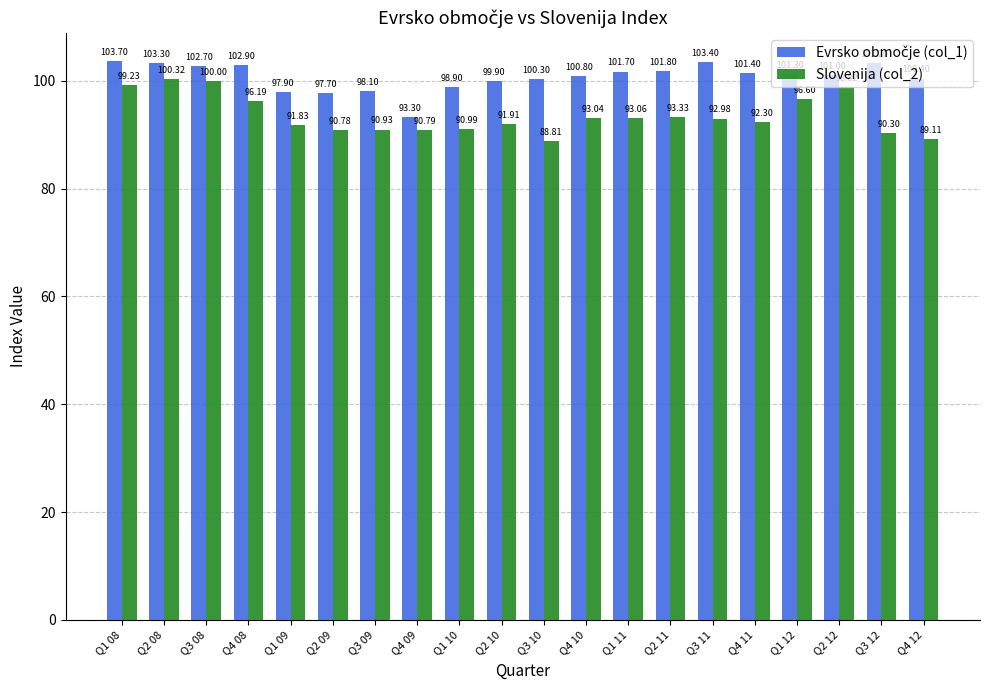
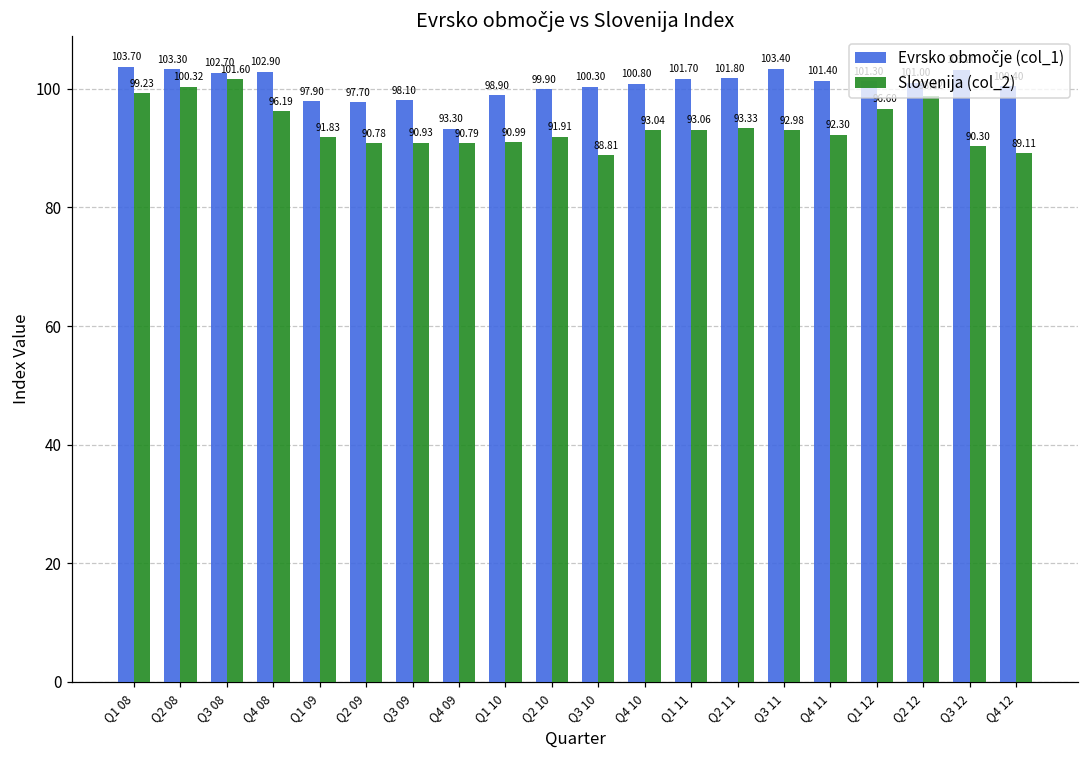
  {
    "Evrsko območje (col_1)": {
      "Q1 08": 103.70,
      "Q2 08": 103.30,
      "Q3 08": 102.70,
      "Q4 08": 102.90,
      "Q1 09": 97.90,
      "Q2 09": 97.70,
      "Q3 09": 98.10,
      "Q4 09": 93.30,
      "Q1 10": 98.90,
      "Q2 10": 99.90,
      "Q3 10": 100.30,
      "Q4 10": 100.80,
      "Q1 11": 101.70,
      "Q2 11": 101.80,
      "Q3 11": 103.40,
      "Q4 11": 101.40
    },
    "Slovenija (col_2)": {
      "Q1 08": 99.23,
      "Q2 08": 100.32,
-     "Q3 08": 100.00,
+     "Q3 08": 101.60,
      "Q4 08": 96.19,
      "Q1 09": 91.83,
      "Q2 09": 90.78,
      "Q3 09": 90.93,
      "Q4 09": 90.79,
      "Q1 10": 90.99,
      "Q2 10": 91.91,
      "Q3 10": 88.81,
      "Q4 10": 93.04,
      "Q1 11": 93.06,
      "Q2 11": 93.33,
      "Q3 11": 92.98,
      "Q4 11": 92.30,
      "Q3 12": 90.30,
      "Q4 12": 89.11
    }
  }
